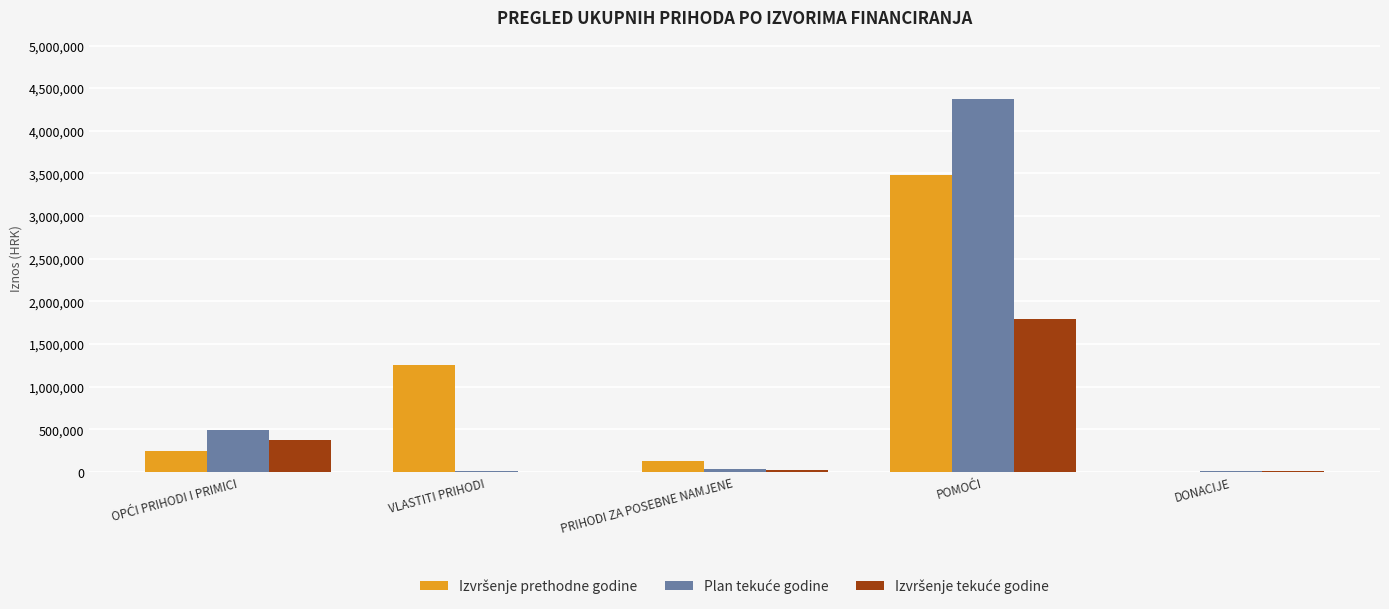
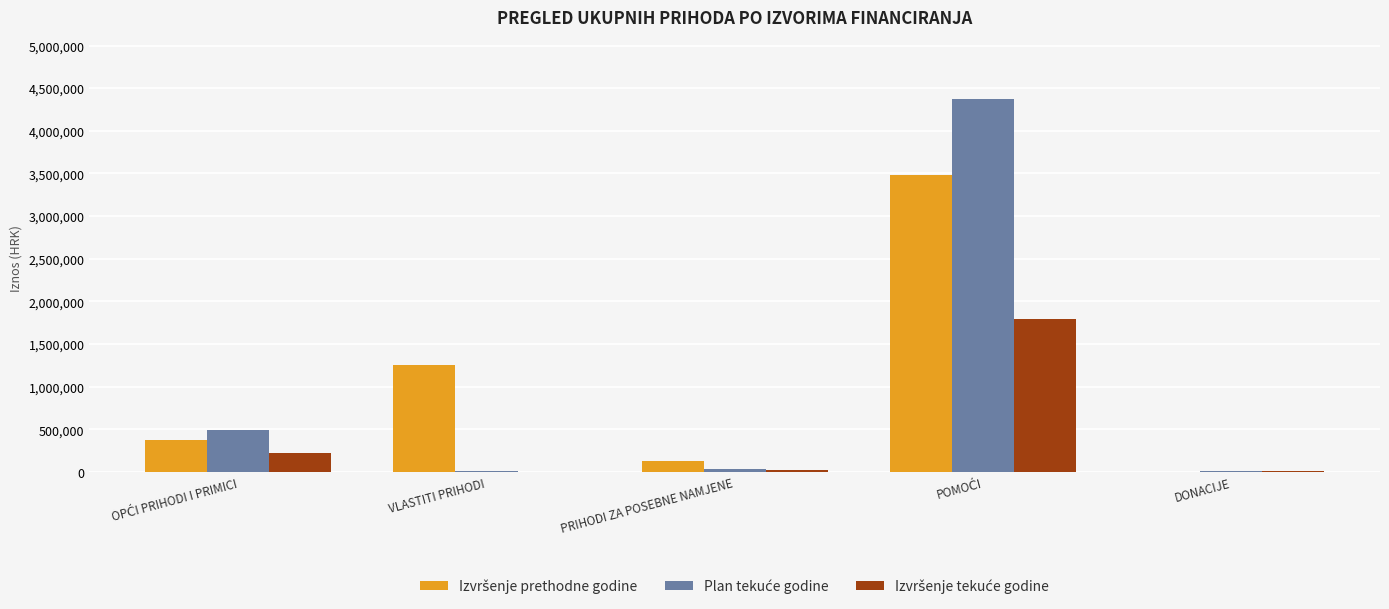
  {
    "Izvršenje prethodne godine": {
-     "OPĆI PRIHODI I PRIMICI": "200,000",
+     "OPĆI PRIHODI I PRIMICI": "400,000",
      "VLASTITI PRIHODI": "1,300,000",
      "PRIHODI ZA POSEBNE NAMJENE": "100,000",
      "POMOĆI": "3,500,000"
    },
    "Plan tekuće godine": {
      "OPĆI PRIHODI I PRIMICI": "500,000",
      "PRIHODI ZA POSEBNE NAMJENE": "0",
      "POMOĆI": "4,400,000"
    },
    "Izvršenje tekuće godine": {
-     "OPĆI PRIHODI I PRIMICI": "400,000",
+     "OPĆI PRIHODI I PRIMICI": "200,000",
      "POMOĆI": "1,800,000"
    }
  }
